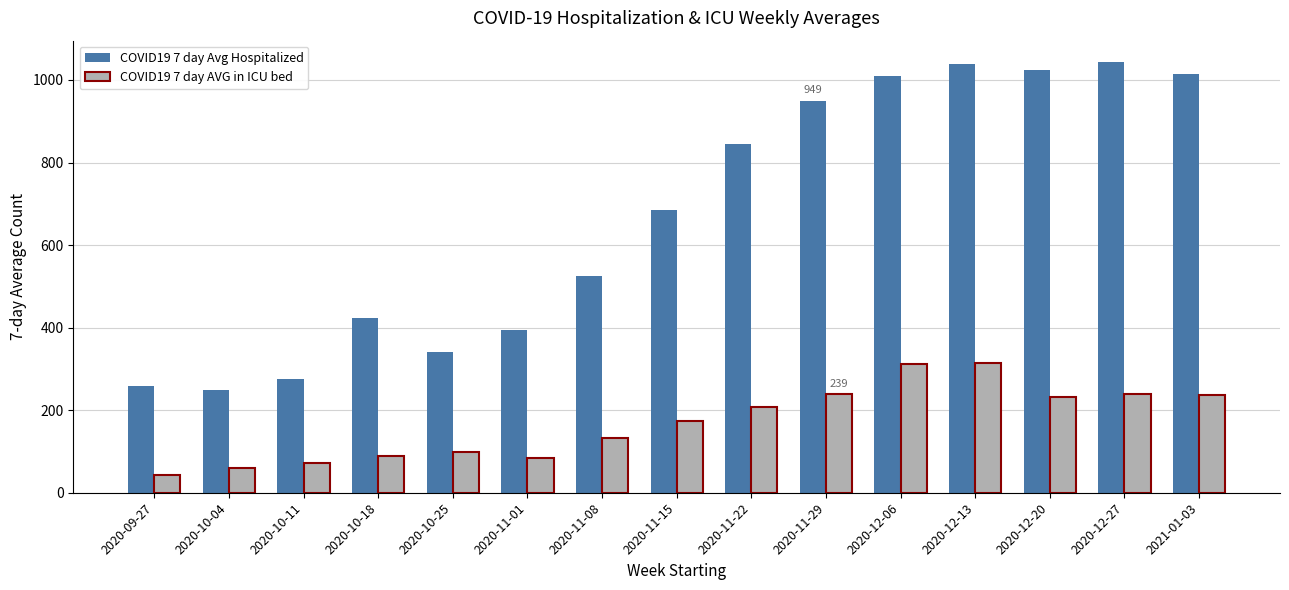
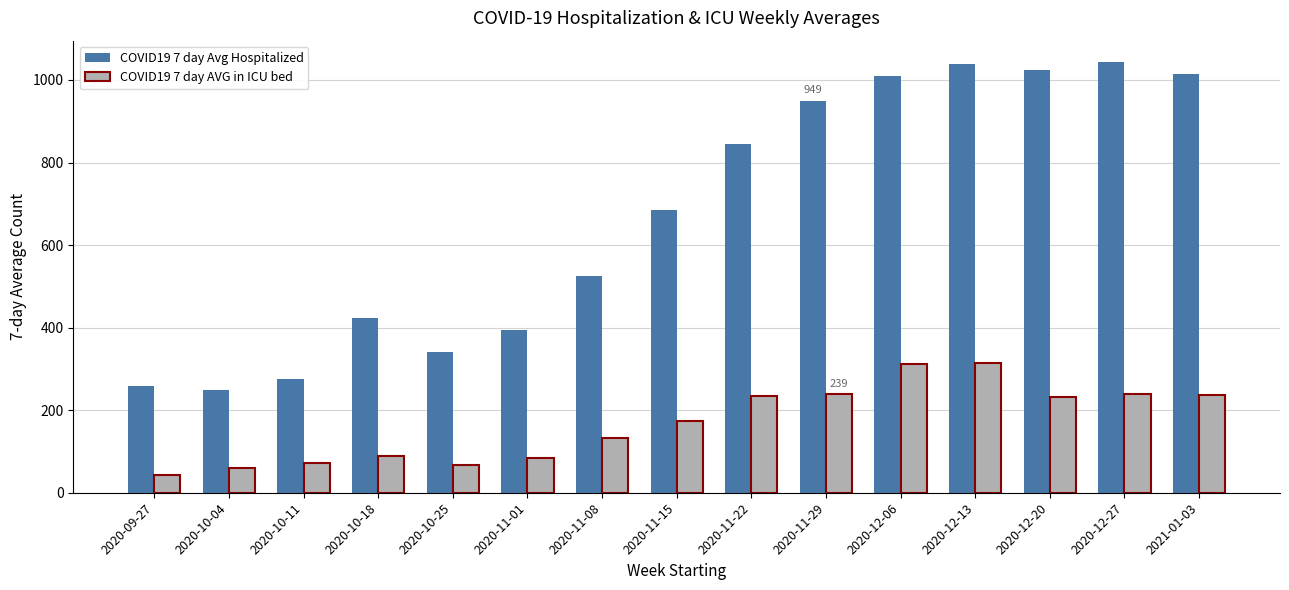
  {
    "COVID19 7 day Avg Hospitalized": {
      "2020-11-29": 949
    },
    "COVID19 7 day AVG in ICU bed": {
      "2020-09-27": 40,
      "2020-10-04": 60,
      "2020-10-11": 70,
      "2020-10-18": 90,
-     "2020-10-25": 100,
+     "2020-10-25": 70,
      "2020-11-01": 90,
      "2020-11-08": 130,
      "2020-11-15": 170,
-     "2020-11-22": 210,
+     "2020-11-22": 240,
      "2020-12-06": 310,
      "2020-12-13": 320,
      "2020-12-20": 230,
      "2020-12-27": 240,
      "2021-01-03": 240
    }
  }
